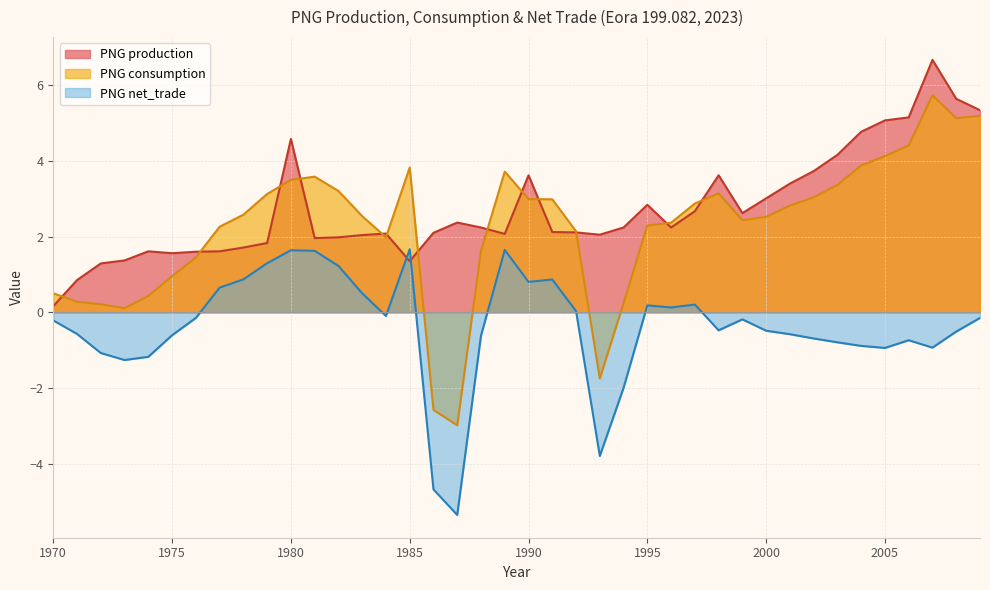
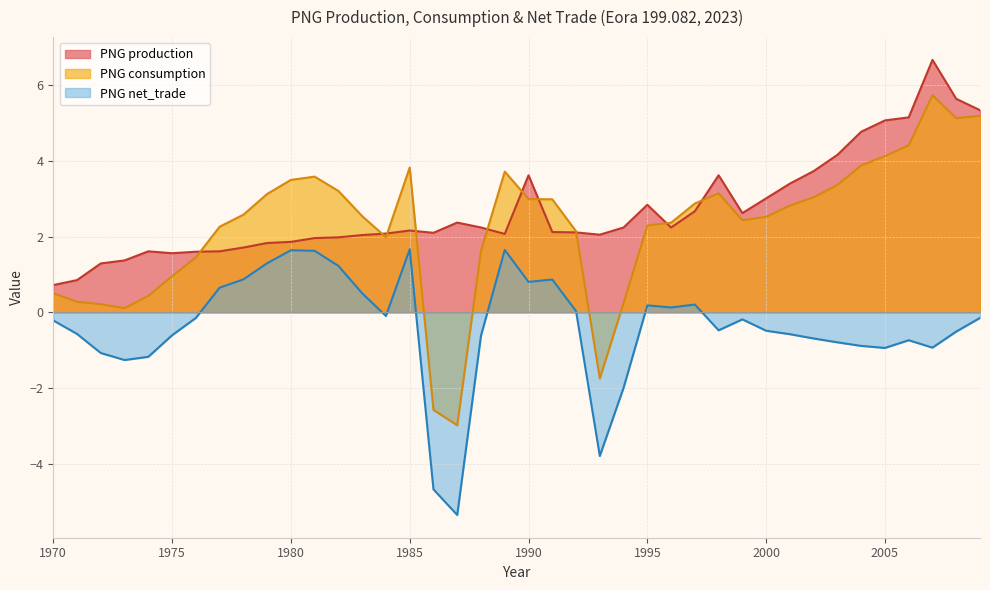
  {
    "PNG production": {
-     "1970": 0.2,
+     "1970": 0.7,
      "1975": 1.6,
-     "1980": 4.6,
-     "1985": 1.4,
+     "1980": 1.9,
+     "1985": 2.2,
      "1990": 3.6,
      "1995": 2.8,
      "2000": 3.0,
      "2005": 5.1
    }
  }
